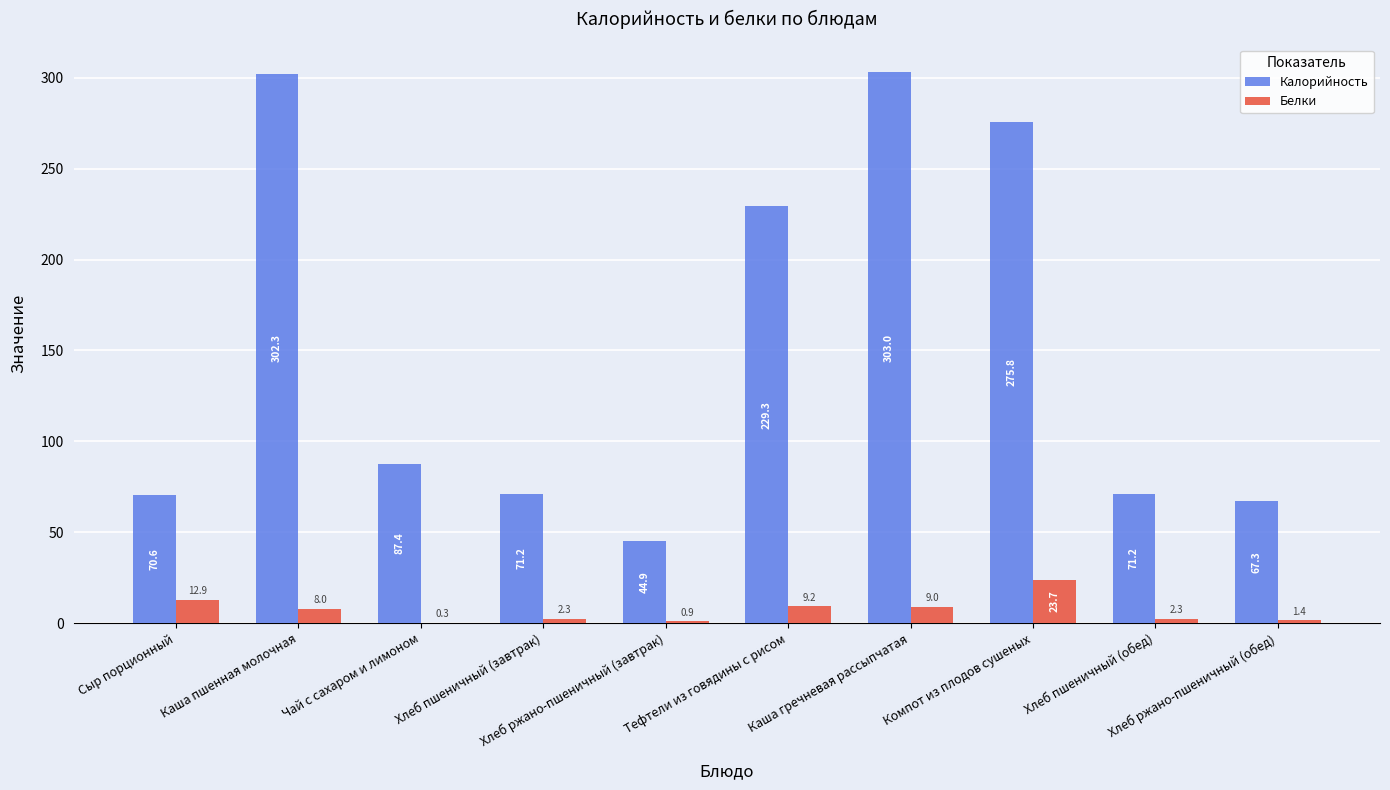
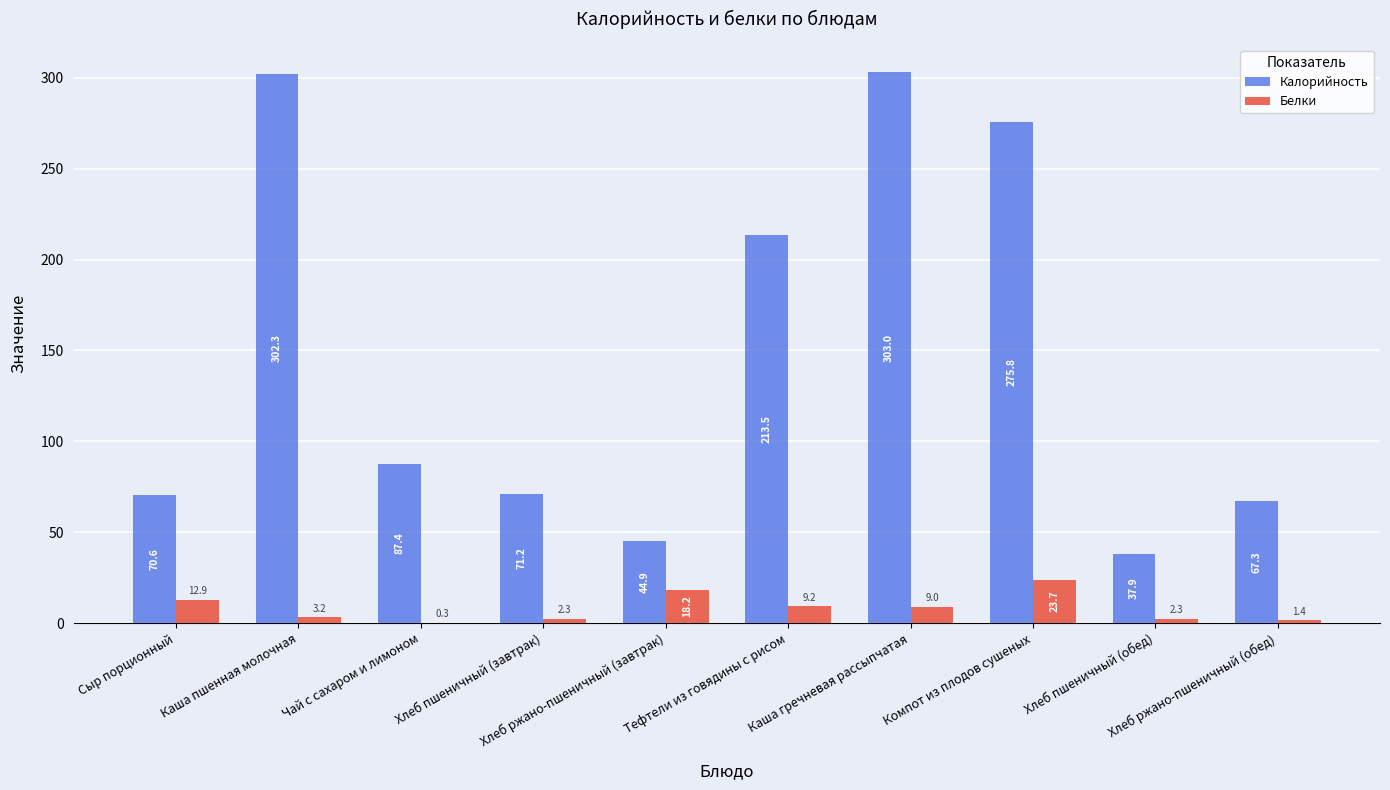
  {
    "Калорийность": {
      "Сыр порционный": 70.6,
      "Каша пшенная молочная": 302.3,
      "Чай с сахаром и лимоном": 87.4,
      "Хлеб пшеничный (завтрак)": 71.2,
      "Хлеб ржано-пшеничный (завтрак)": 44.9,
-     "Тефтели из говядины с рисом": 229.3,
+     "Тефтели из говядины с рисом": 213.5,
      "Каша гречневая рассыпчатая": 303.0,
      "Компот из плодов сушеных": 275.8,
-     "Хлеб пшеничный (обед)": 71.2,
+     "Хлеб пшеничный (обед)": 37.9,
      "Хлеб ржано-пшеничный (обед)": 67.3
    },
    "Белки": {
      "Сыр порционный": 12.9,
-     "Каша пшенная молочная": 8.0,
+     "Каша пшенная молочная": 3.2,
      "Чай с сахаром и лимоном": 0.3,
      "Хлеб пшеничный (завтрак)": 2.3,
-     "Хлеб ржано-пшеничный (завтрак)": 0.9,
+     "Хлеб ржано-пшеничный (завтрак)": 18.2,
      "Тефтели из говядины с рисом": 9.2,
      "Каша гречневая рассыпчатая": 9.0,
      "Компот из плодов сушеных": 23.7,
      "Хлеб пшеничный (обед)": 2.3,
      "Хлеб ржано-пшеничный (обед)": 1.4
    }
  }
